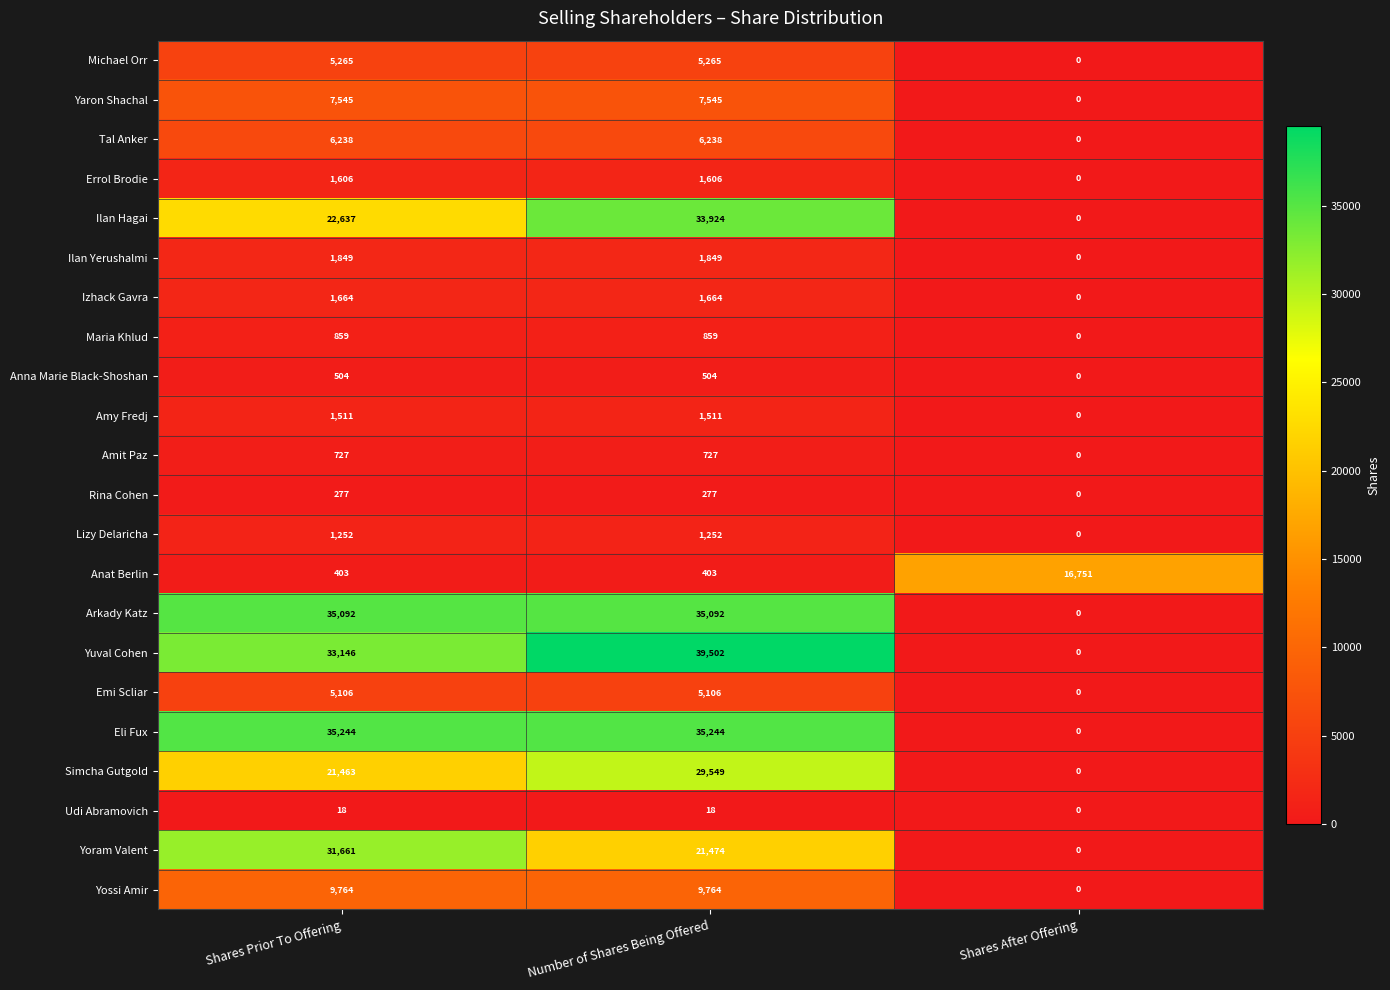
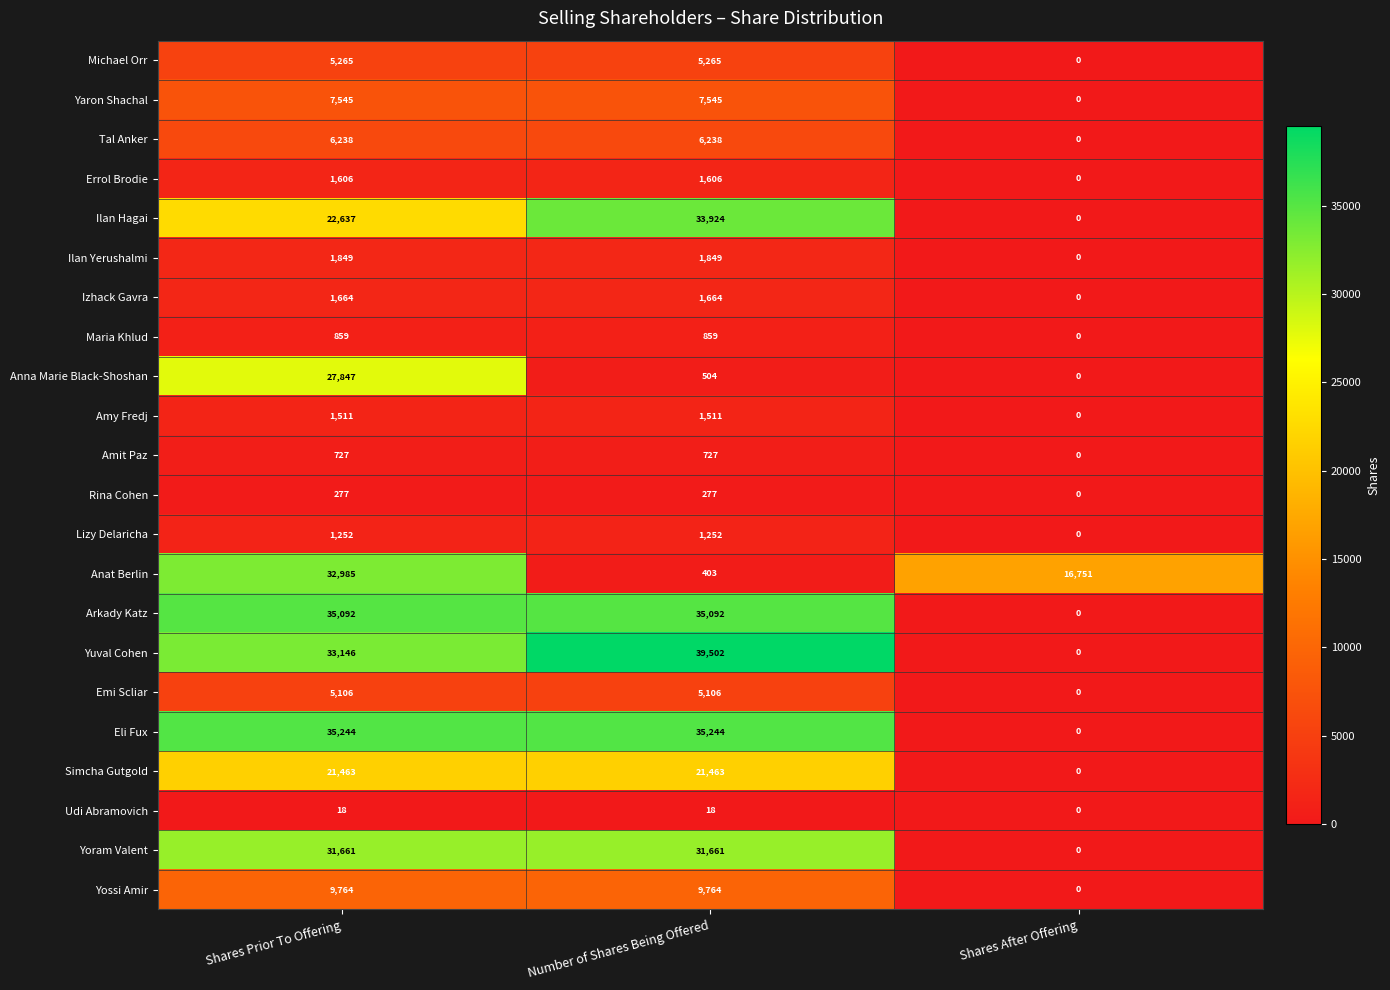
  {
    "Michael Orr": {
      "Shares Prior To Offering": "5,265",
      "Number of Shares Being Offered": "5,265",
      "Shares After Offering": "0"
    },
    "Yaron Shachal": {
      "Shares Prior To Offering": "7,545",
      "Number of Shares Being Offered": "7,545",
      "Shares After Offering": "0"
    },
    "Tal Anker": {
      "Shares Prior To Offering": "6,238",
      "Number of Shares Being Offered": "6,238",
      "Shares After Offering": "0"
    },
    "Errol Brodie": {
      "Shares Prior To Offering": "1,606",
      "Number of Shares Being Offered": "1,606",
      "Shares After Offering": "0"
    },
    "Ilan Hagai": {
      "Shares Prior To Offering": "22,637",
      "Number of Shares Being Offered": "33,924",
      "Shares After Offering": "0"
    },
    "Ilan Yerushalmi": {
      "Shares Prior To Offering": "1,849",
      "Number of Shares Being Offered": "1,849",
      "Shares After Offering": "0"
    },
    "Izhack Gavra": {
      "Shares Prior To Offering": "1,664",
      "Number of Shares Being Offered": "1,664",
      "Shares After Offering": "0"
    },
    "Maria Khlud": {
      "Shares Prior To Offering": "859",
      "Number of Shares Being Offered": "859",
      "Shares After Offering": "0"
    },
    "Anna Marie Black-Shoshan": {
-     "Shares Prior To Offering": "504",
+     "Shares Prior To Offering": "27,847",
      "Number of Shares Being Offered": "504",
      "Shares After Offering": "0"
    },
    "Amy Fredj": {
      "Shares Prior To Offering": "1,511",
      "Number of Shares Being Offered": "1,511",
      "Shares After Offering": "0"
    },
    "Amit Paz": {
      "Shares Prior To Offering": "727",
      "Number of Shares Being Offered": "727",
      "Shares After Offering": "0"
    },
    "Rina Cohen": {
      "Shares Prior To Offering": "277",
      "Number of Shares Being Offered": "277",
      "Shares After Offering": "0"
    },
    "Lizy Delaricha": {
      "Shares Prior To Offering": "1,252",
      "Number of Shares Being Offered": "1,252",
      "Shares After Offering": "0"
    },
    "Anat Berlin": {
-     "Shares Prior To Offering": "403",
+     "Shares Prior To Offering": "32,985",
      "Number of Shares Being Offered": "403",
      "Shares After Offering": "16,751"
    },
    "Arkady Katz": {
      "Shares Prior To Offering": "35,092",
      "Number of Shares Being Offered": "35,092",
      "Shares After Offering": "0"
    },
    "Yuval Cohen": {
      "Shares Prior To Offering": "33,146",
      "Number of Shares Being Offered": "39,502",
      "Shares After Offering": "0"
    },
    "Emi Scliar": {
      "Shares Prior To Offering": "5,106",
      "Number of Shares Being Offered": "5,106",
      "Shares After Offering": "0"
    },
    "Eli Fux": {
      "Shares Prior To Offering": "35,244",
      "Number of Shares Being Offered": "35,244",
      "Shares After Offering": "0"
    },
    "Simcha Gutgold": {
      "Shares Prior To Offering": "21,463",
-     "Number of Shares Being Offered": "29,549",
+     "Number of Shares Being Offered": "21,463",
      "Shares After Offering": "0"
    },
    "Udi Abramovich": {
      "Shares Prior To Offering": "18",
      "Number of Shares Being Offered": "18",
      "Shares After Offering": "0"
    },
    "Yoram Valent": {
      "Shares Prior To Offering": "31,661",
-     "Number of Shares Being Offered": "21,474",
+     "Number of Shares Being Offered": "31,661",
      "Shares After Offering": "0"
    },
    "Yossi Amir": {
      "Shares Prior To Offering": "9,764",
      "Number of Shares Being Offered": "9,764",
      "Shares After Offering": "0"
    }
  }
